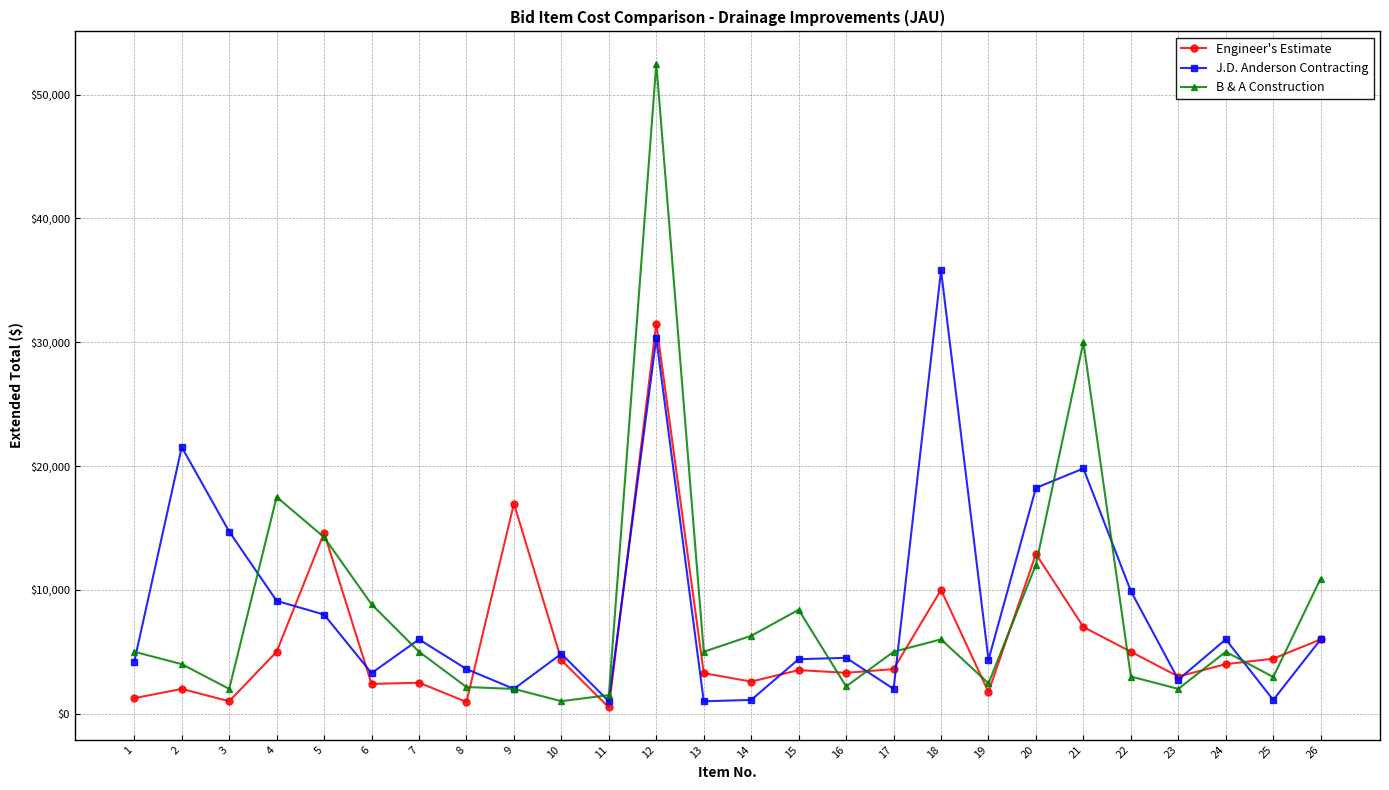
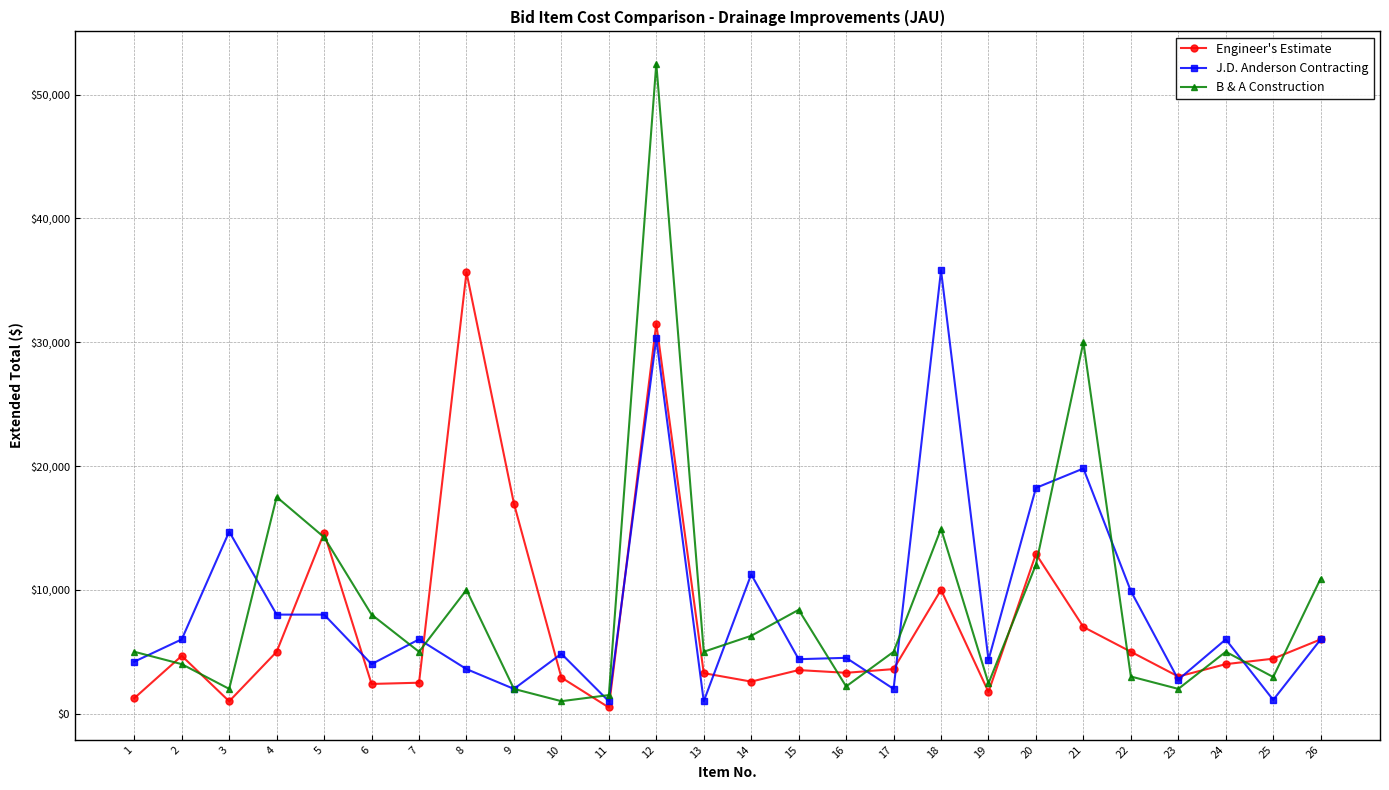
  {
    "Engineer's Estimate": {
      "1": "$1,300",
-     "2": "$2,000",
+     "2": "$4,700",
      "3": "$1,000",
      "4": "$5,000",
      "5": "$14,600",
      "6": "$2,400",
      "7": "$2,500",
-     "8": "$1,000",
+     "8": "$35,600",
      "9": "$17,000",
-     "10": "$4,300",
+     "10": "$2,900",
      "11": "$500",
      "12": "$31,500",
      "13": "$3,300",
      "14": "$2,600",
      "15": "$3,500",
      "16": "$3,300",
      "17": "$3,600",
      "18": "$10,000",
      "19": "$1,800",
      "20": "$12,900",
      "21": "$7,000",
      "22": "$5,000",
      "23": "$3,000",
      "24": "$4,000",
      "25": "$4,400"
    },
    "J.D. Anderson Contracting": {
      "1": "$4,200",
-     "2": "$21,500",
+     "2": "$6,000",
      "3": "$14,700",
-     "4": "$9,100",
+     "4": "$8,000",
      "5": "$8,000",
-     "6": "$3,300",
+     "6": "$4,000",
      "7": "$6,000",
      "8": "$3,600",
      "10": "$4,800",
      "11": "$1,000",
      "12": "$30,300",
      "13": "$1,000",
-     "14": "$1,100",
+     "14": "$11,200",
      "15": "$4,400",
      "16": "$4,500",
      "17": "$2,000",
      "18": "$35,800",
      "19": "$4,300",
      "20": "$18,200",
      "21": "$19,800",
      "22": "$9,900",
      "23": "$2,800",
      "24": "$6,000",
      "25": "$1,100"
    },
    "B & A Construction": {
      "1": "$5,000",
      "2": "$4,000",
      "3": "$2,000",
      "4": "$17,500",
      "5": "$14,200",
-     "6": "$8,800",
+     "6": "$8,000",
      "7": "$5,000",
-     "8": "$2,200",
+     "8": "$10,000",
      "10": "$1,000",
      "11": "$1,500",
      "12": "$52,500",
      "13": "$5,000",
      "14": "$6,300",
      "15": "$8,400",
      "16": "$2,200",
      "17": "$5,000",
-     "18": "$6,000",
+     "18": "$14,900",
      "19": "$2,500",
      "20": "$12,000",
      "21": "$30,000",
      "22": "$3,000",
      "23": "$2,000",
      "24": "$5,000",
      "25": "$3,000",
      "26": "$10,900"
    }
  }
